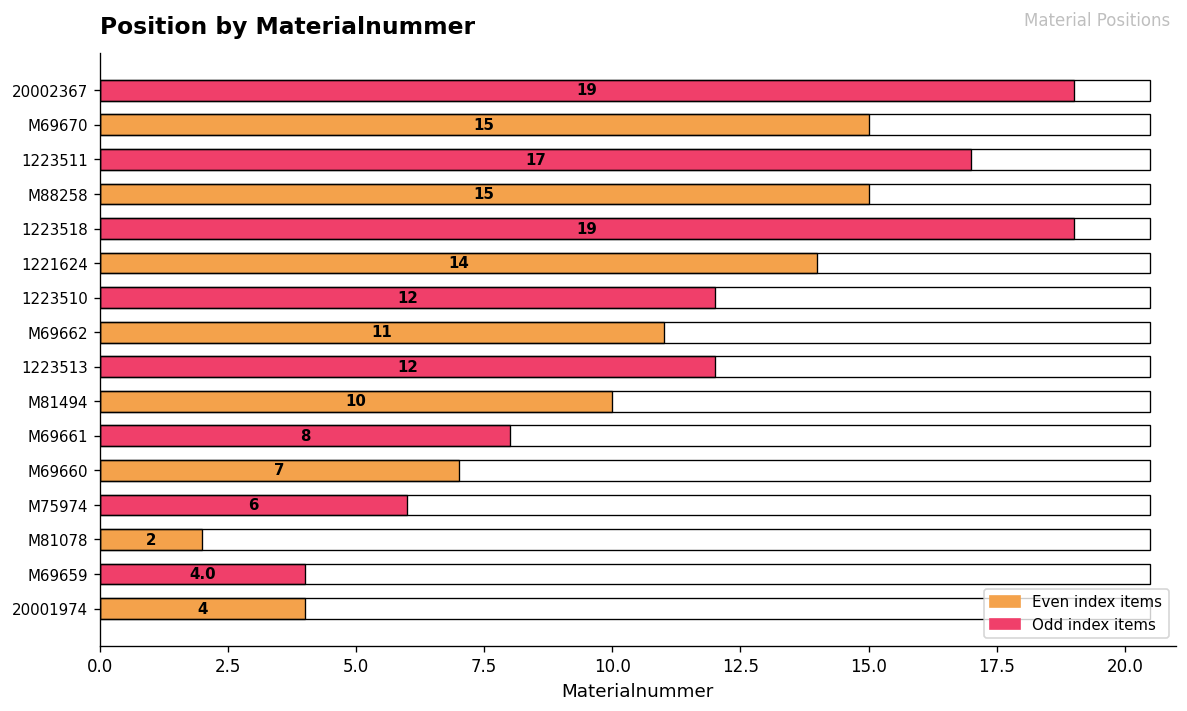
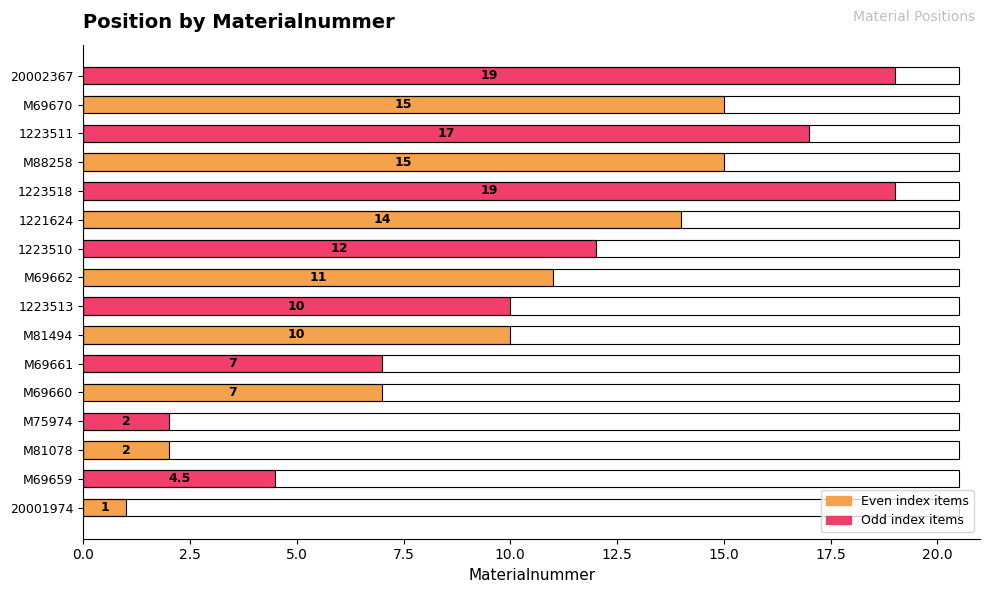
  {
    "20002367": 19,
    "M69670": 15,
    "1223511": 17,
    "M88258": 15,
    "1223518": 19,
    "1221624": 14,
    "1223510": 12,
    "M69662": 11,
-   "1223513": 12,
+   "1223513": 10,
    "M81494": 10,
-   "M69661": 8,
+   "M69661": 7,
    "M69660": 7,
-   "M75974": 6,
+   "M75974": 2,
    "M81078": 2,
-   "M69659": 4.0,
-   "20001974": 4
+   "M69659": 4.5,
+   "20001974": 1
  }
